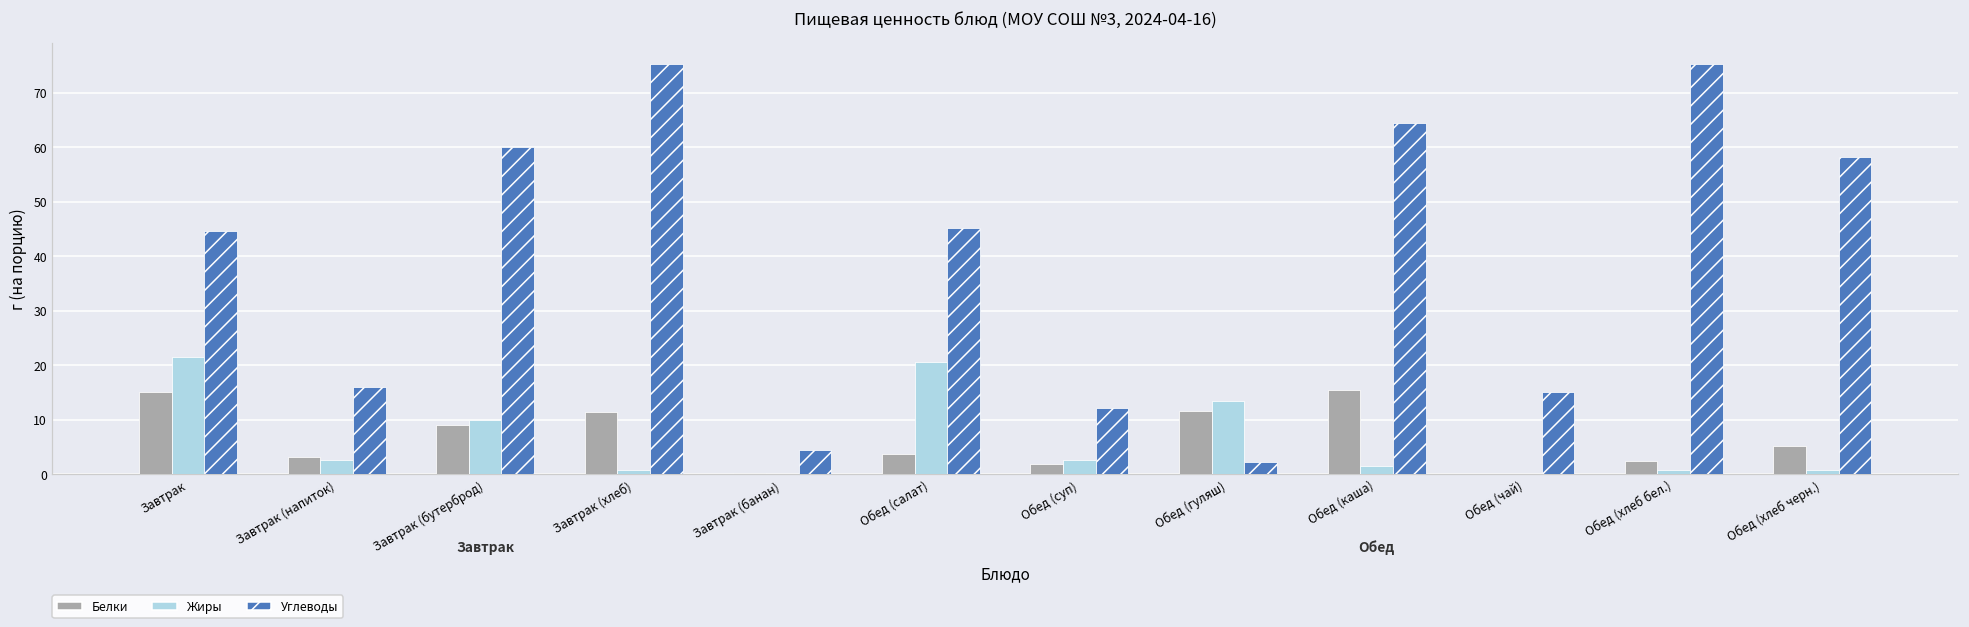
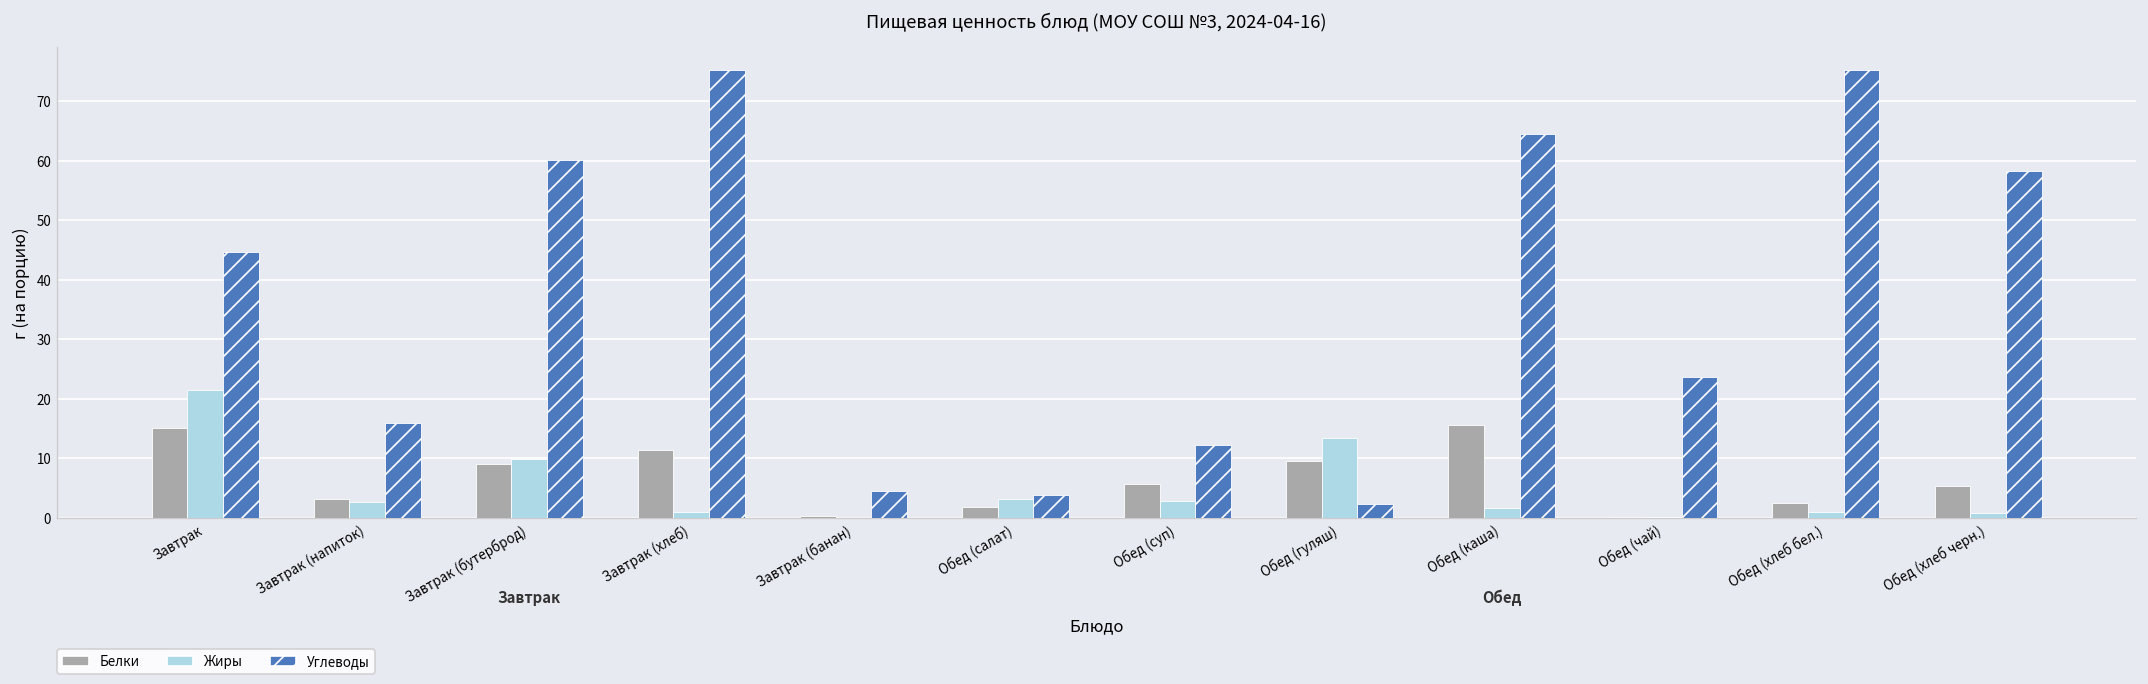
  {
    "Белки": {
      "Завтрак": 15,
      "Завтрак (напиток)": 3,
      "Завтрак (бутерброд)": 9,
      "Завтрак (хлеб)": 11,
-     "Обед (салат)": 4,
-     "Обед (суп)": 2,
-     "Обед (гуляш)": 12,
+     "Обед (салат)": 2,
+     "Обед (суп)": 6,
+     "Обед (гуляш)": 10,
      "Обед (каша)": 16,
      "Обед (хлеб бел.)": 3,
      "Обед (хлеб черн.)": 5
    },
    "Жиры": {
      "Завтрак": 21,
      "Завтрак (напиток)": 3,
      "Завтрак (бутерброд)": 10,
      "Завтрак (хлеб)": 1,
      "Завтрак (банан)": 0,
-     "Обед (салат)": 21,
+     "Обед (салат)": 3,
      "Обед (суп)": 3,
      "Обед (гуляш)": 13,
      "Обед (каша)": 2,
      "Обед (хлеб бел.)": 1,
      "Обед (хлеб черн.)": 1
    },
    "Углеводы": {
      "Завтрак": 45,
      "Завтрак (напиток)": 16,
      "Завтрак (бутерброд)": 60,
      "Завтрак (хлеб)": 75,
      "Завтрак (банан)": 4,
-     "Обед (салат)": 45,
+     "Обед (салат)": 4,
      "Обед (суп)": 12,
      "Обед (гуляш)": 2,
      "Обед (каша)": 64,
-     "Обед (чай)": 15,
+     "Обед (чай)": 24,
      "Обед (хлеб бел.)": 75,
      "Обед (хлеб черн.)": 58
    }
  }
